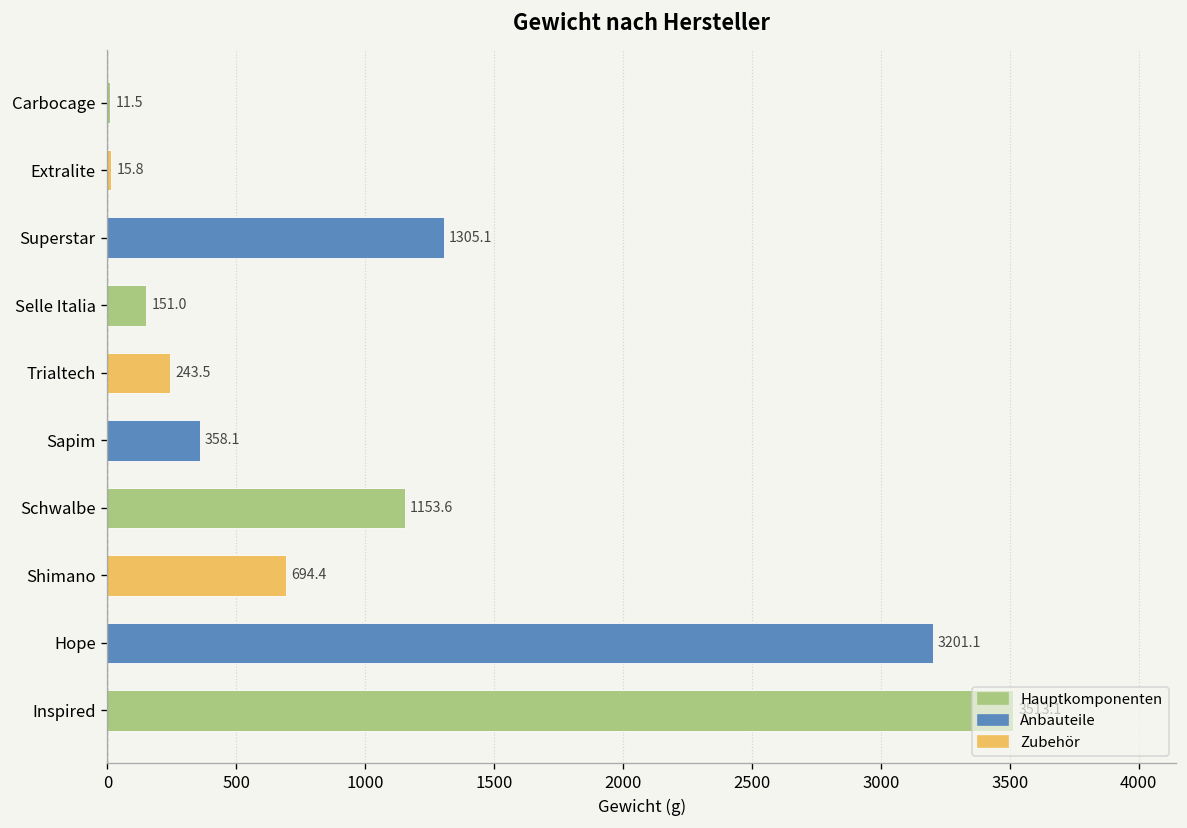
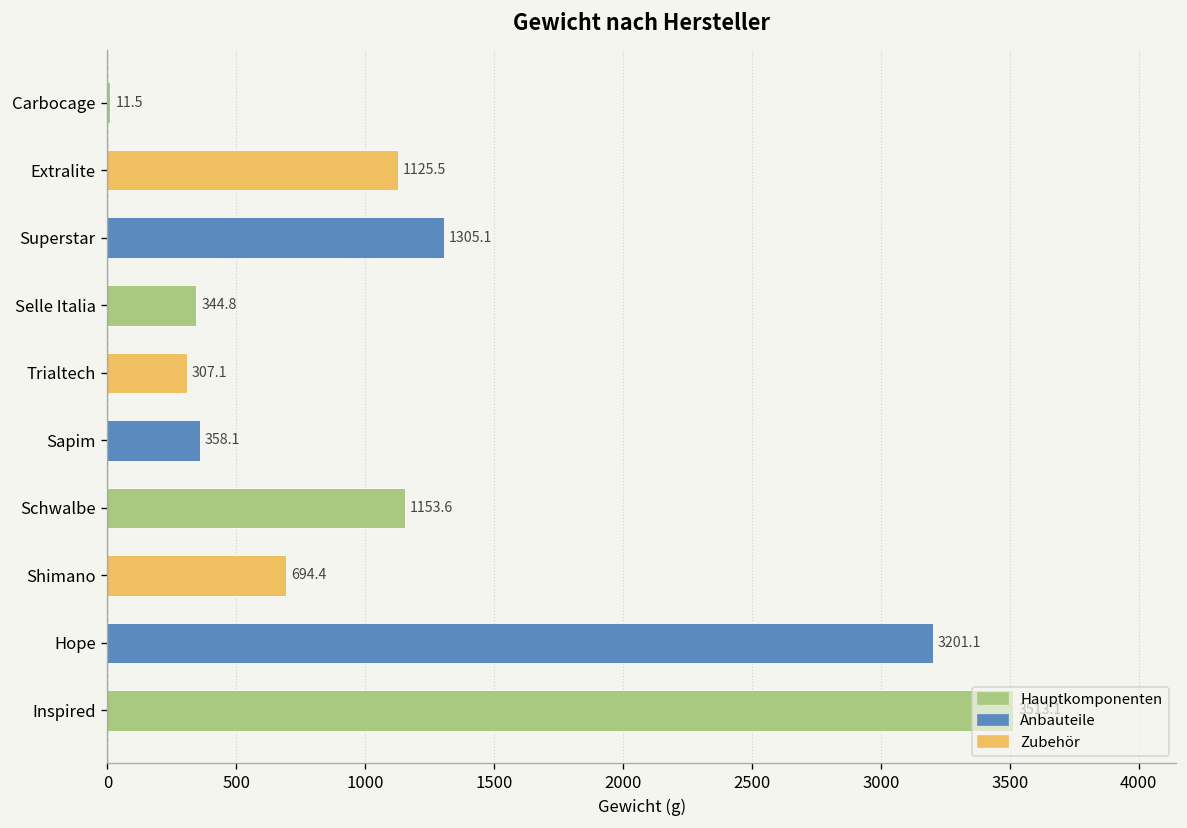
  {
    "Carbocage": 11.5,
-   "Extralite": 15.8,
+   "Extralite": 1125.5,
    "Superstar": 1305.1,
-   "Selle Italia": 151.0,
-   "Trialtech": 243.5,
+   "Selle Italia": 344.8,
+   "Trialtech": 307.1,
    "Sapim": 358.1,
    "Schwalbe": 1153.6,
    "Shimano": 694.4,
    "Hope": 3201.1
  }
